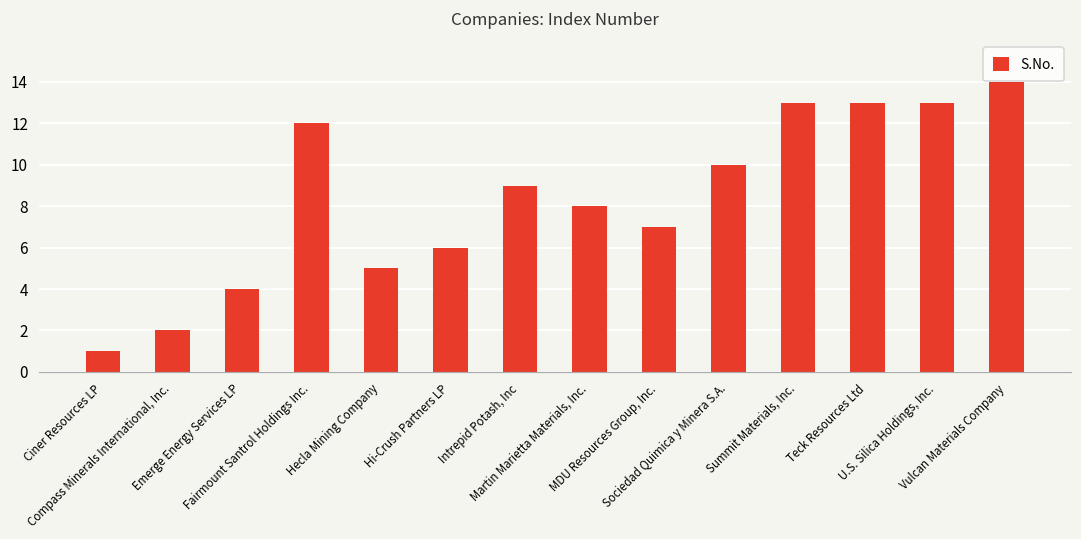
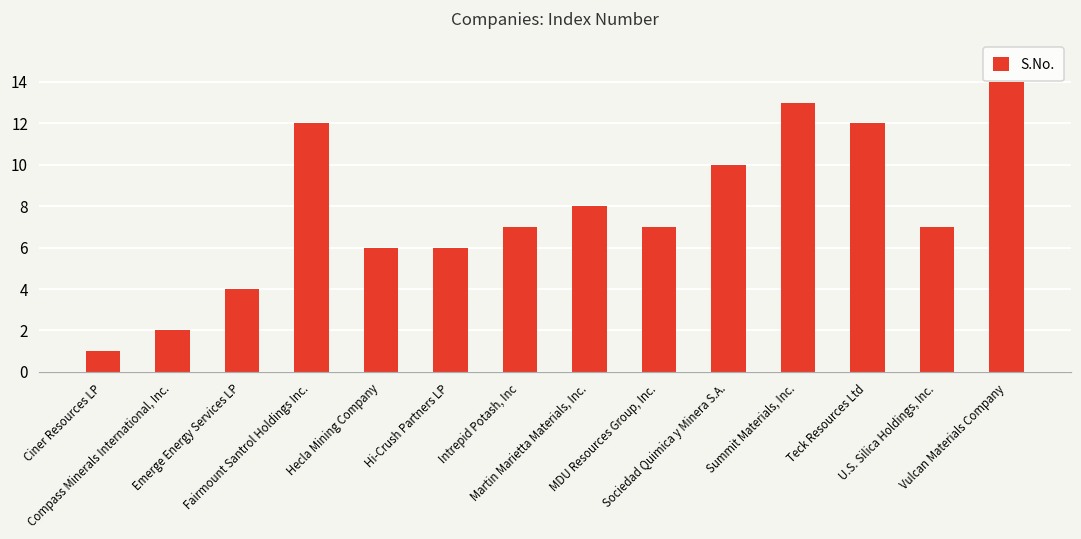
  {
    "Ciner Resources LP": 1,
    "Compass Minerals International, Inc.": 2,
    "Emerge Energy Services LP": 4,
    "Fairmount Santrol Holdings Inc.": 12,
-   "Hecla Mining Company": 5,
+   "Hecla Mining Company": 6,
    "Hi-Crush Partners LP": 6,
-   "Intrepid Potash, Inc": 9,
+   "Intrepid Potash, Inc": 7,
    "Martin Marietta Materials, Inc.": 8,
    "MDU Resources Group, Inc.": 7,
    "Sociedad Quimica y Minera S.A.": 10,
    "Summit Materials, Inc.": 13,
-   "Teck Resources Ltd": 13,
-   "U.S. Silica Holdings, Inc.": 13,
+   "Teck Resources Ltd": 12,
+   "U.S. Silica Holdings, Inc.": 7,
    "Vulcan Materials Company": 14
  }
